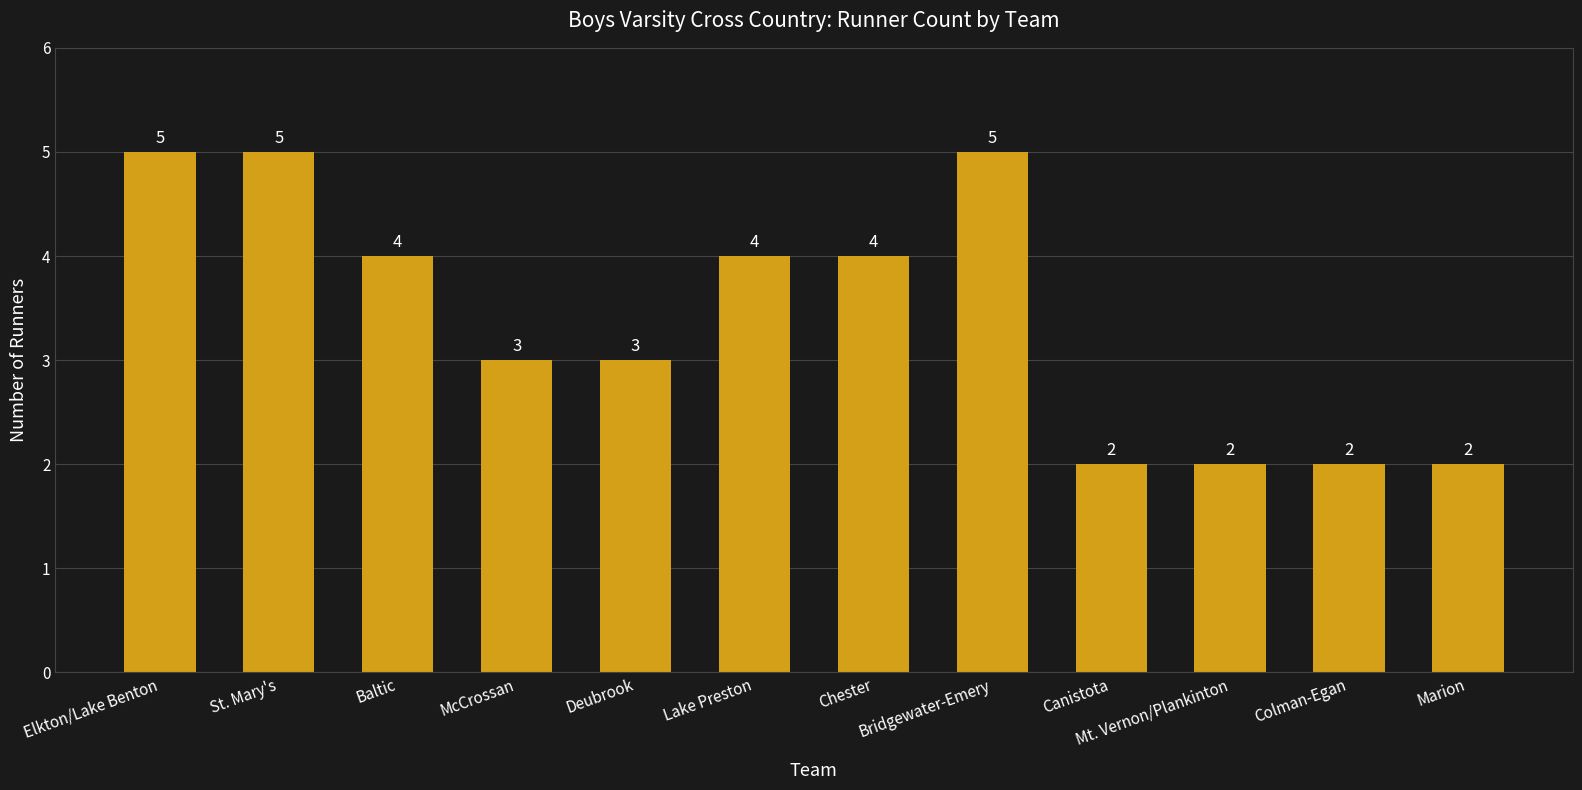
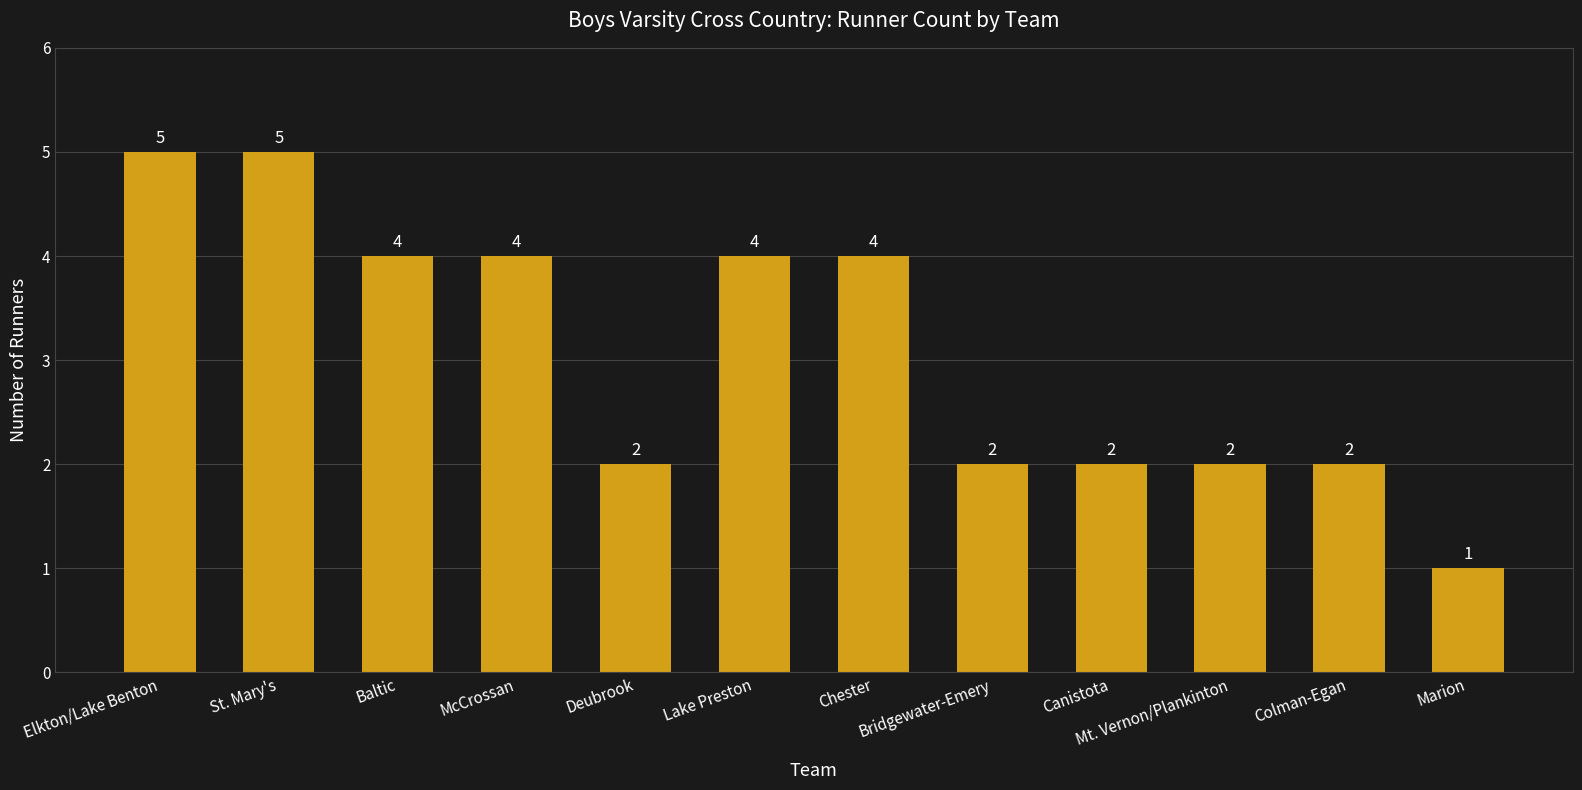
  {
    "Elkton/Lake Benton": 5,
    "St. Mary's": 5,
    "Baltic": 4,
-   "McCrossan": 3,
-   "Deubrook": 3,
+   "McCrossan": 4,
+   "Deubrook": 2,
    "Lake Preston": 4,
    "Chester": 4,
-   "Bridgewater-Emery": 5,
+   "Bridgewater-Emery": 2,
    "Canistota": 2,
    "Mt. Vernon/Plankinton": 2,
    "Colman-Egan": 2,
-   "Marion": 2
+   "Marion": 1
  }
